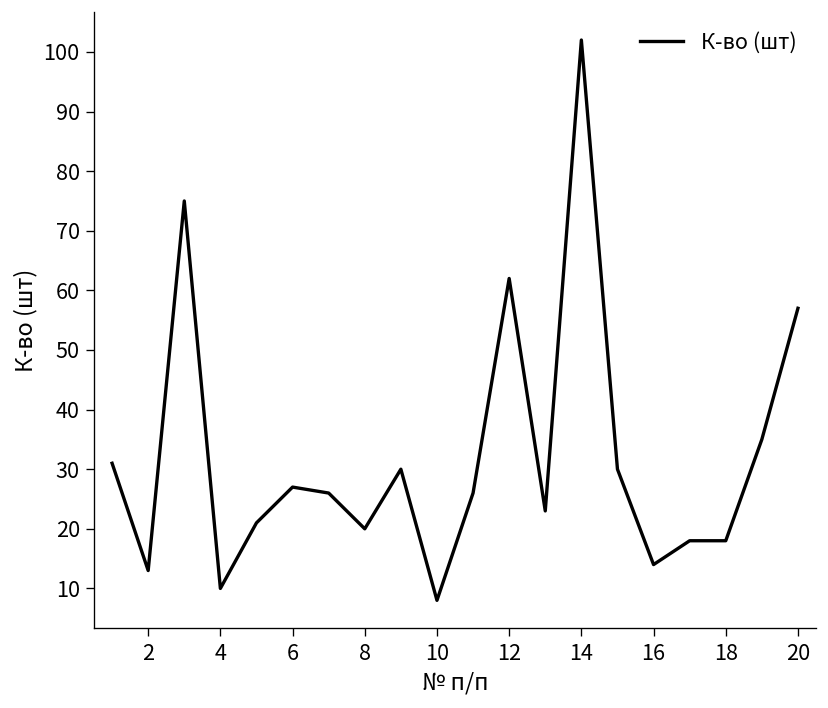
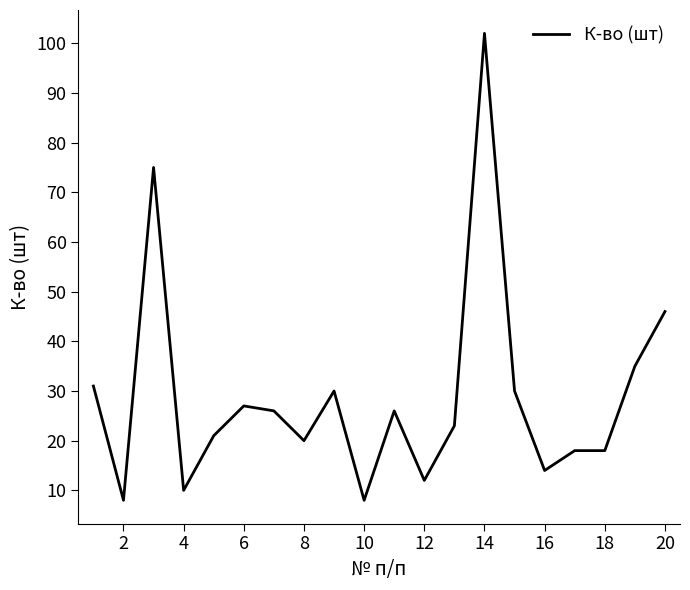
  {
-   "2": 13,
+   "2": 8,
    "4": 10,
    "6": 27,
    "8": 20,
    "10": 8,
-   "12": 62,
+   "12": 12,
    "14": 102,
    "16": 14,
    "18": 18,
-   "20": 57
+   "20": 46
  }
